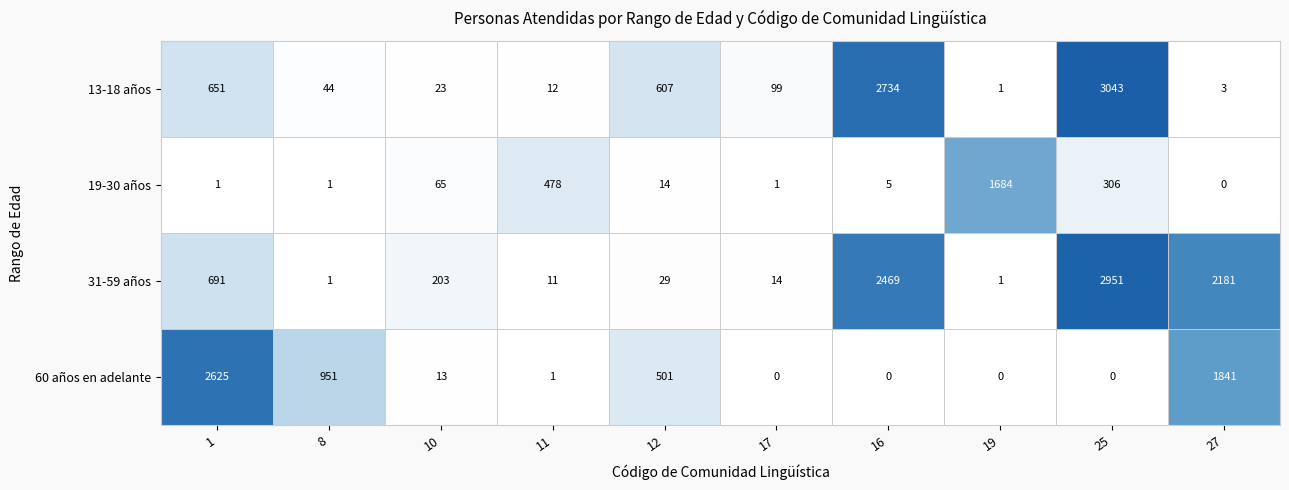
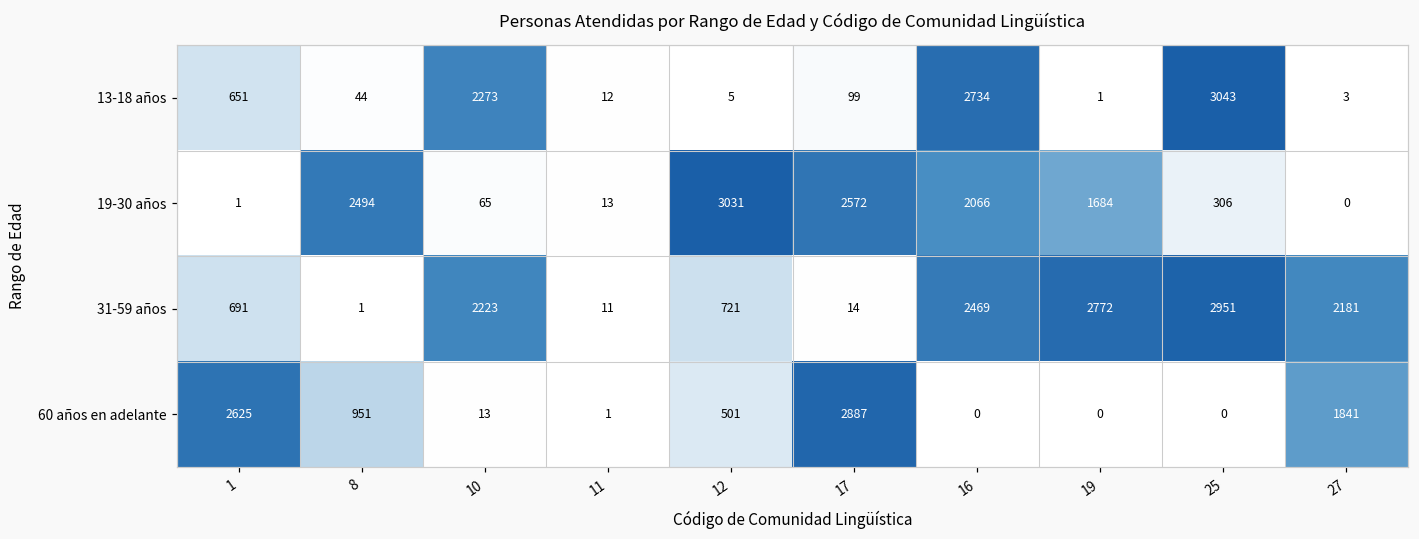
  {
    "13-18 años": {
      "1": 651,
      "8": 44,
-     "10": 23,
+     "10": 2273,
      "11": 12,
-     "12": 607,
+     "12": 5,
      "17": 99,
      "16": 2734,
      "19": 1,
      "25": 3043,
      "27": 3
    },
    "19-30 años": {
      "1": 1,
-     "8": 1,
+     "8": 2494,
      "10": 65,
-     "11": 478,
-     "12": 14,
-     "17": 1,
-     "16": 5,
+     "11": 13,
+     "12": 3031,
+     "17": 2572,
+     "16": 2066,
      "19": 1684,
      "25": 306,
      "27": 0
    },
    "31-59 años": {
      "1": 691,
      "8": 1,
-     "10": 203,
+     "10": 2223,
      "11": 11,
-     "12": 29,
+     "12": 721,
      "17": 14,
      "16": 2469,
-     "19": 1,
+     "19": 2772,
      "25": 2951,
      "27": 2181
    },
    "60 años en adelante": {
      "1": 2625,
      "8": 951,
      "10": 13,
      "11": 1,
      "12": 501,
-     "17": 0,
+     "17": 2887,
      "16": 0,
      "19": 0,
      "25": 0,
      "27": 1841
    }
  }
